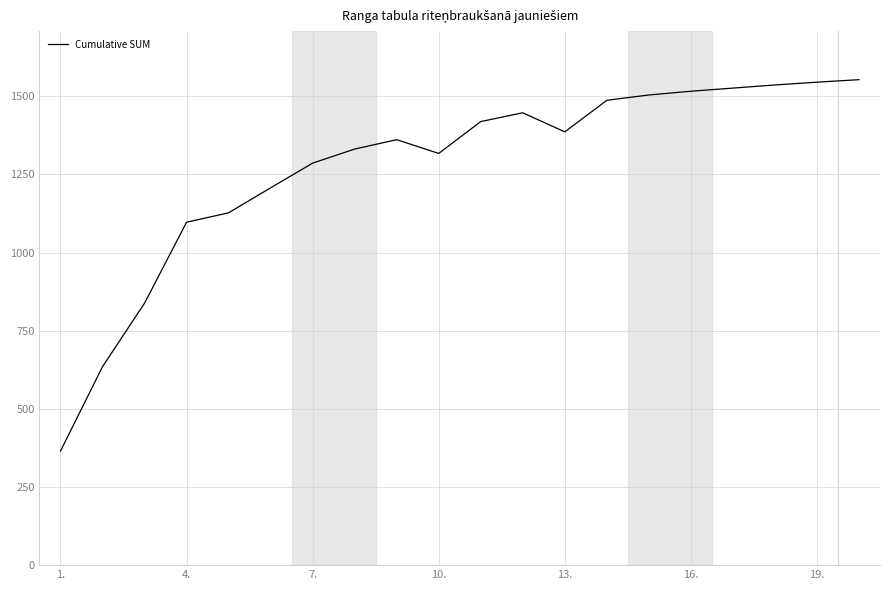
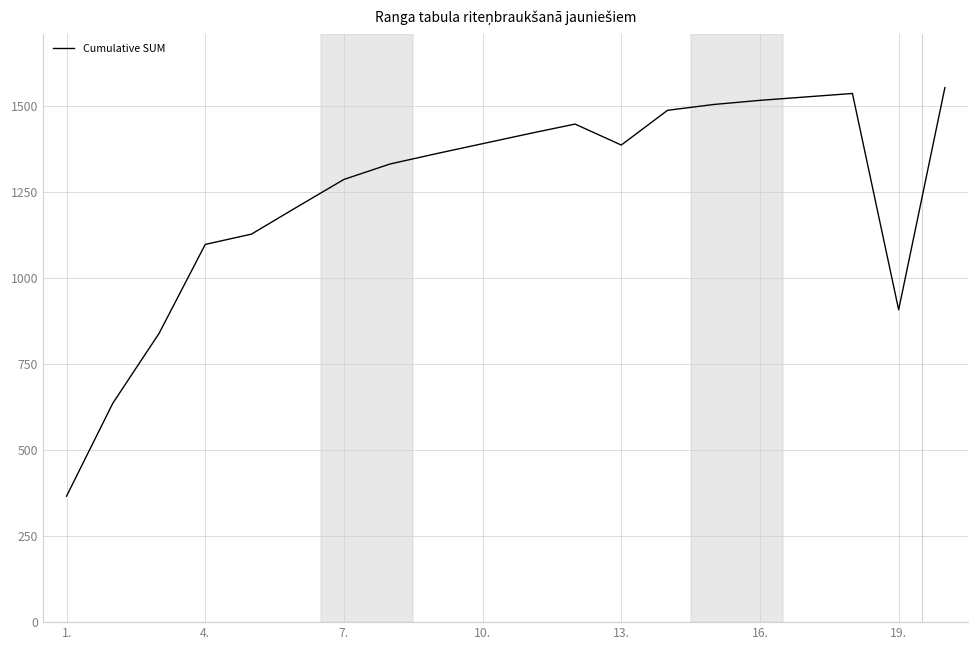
  {
    "1.": 370,
    "4.": 1100,
-   "10.": 1320,
+   "10.": 1390,
    "13.": 1390,
-   "19.": 1550
+   "19.": 910
  }
